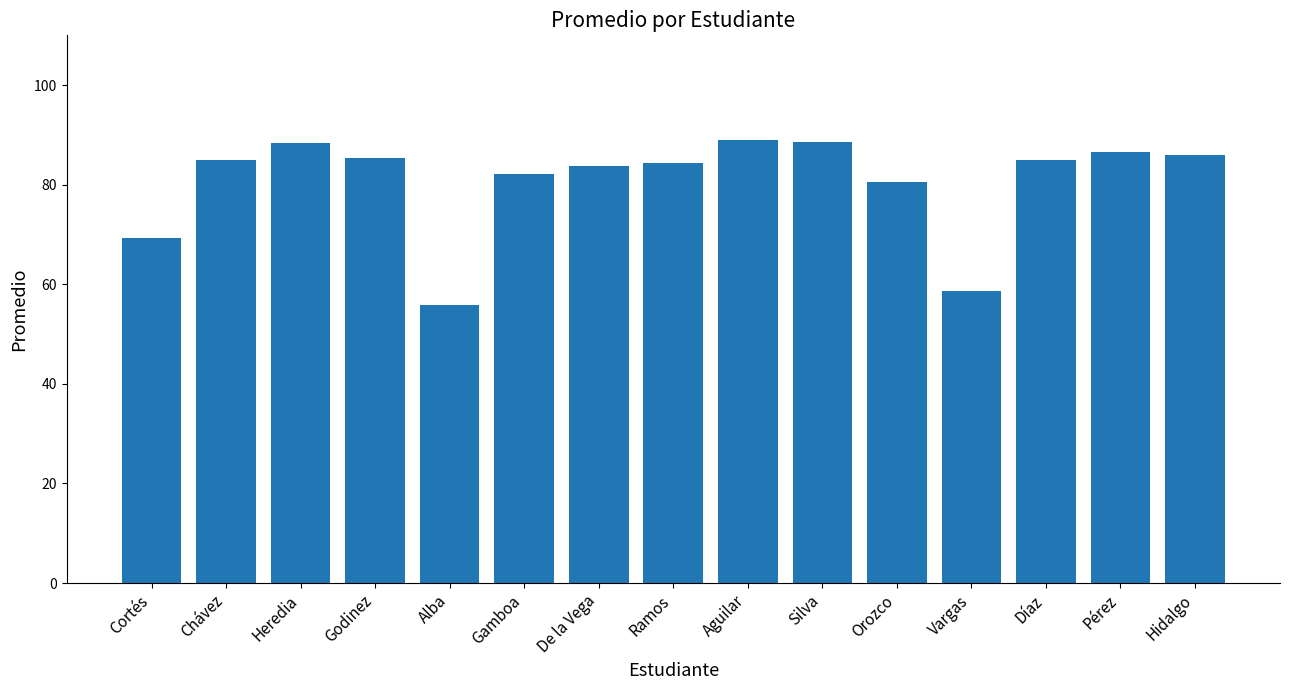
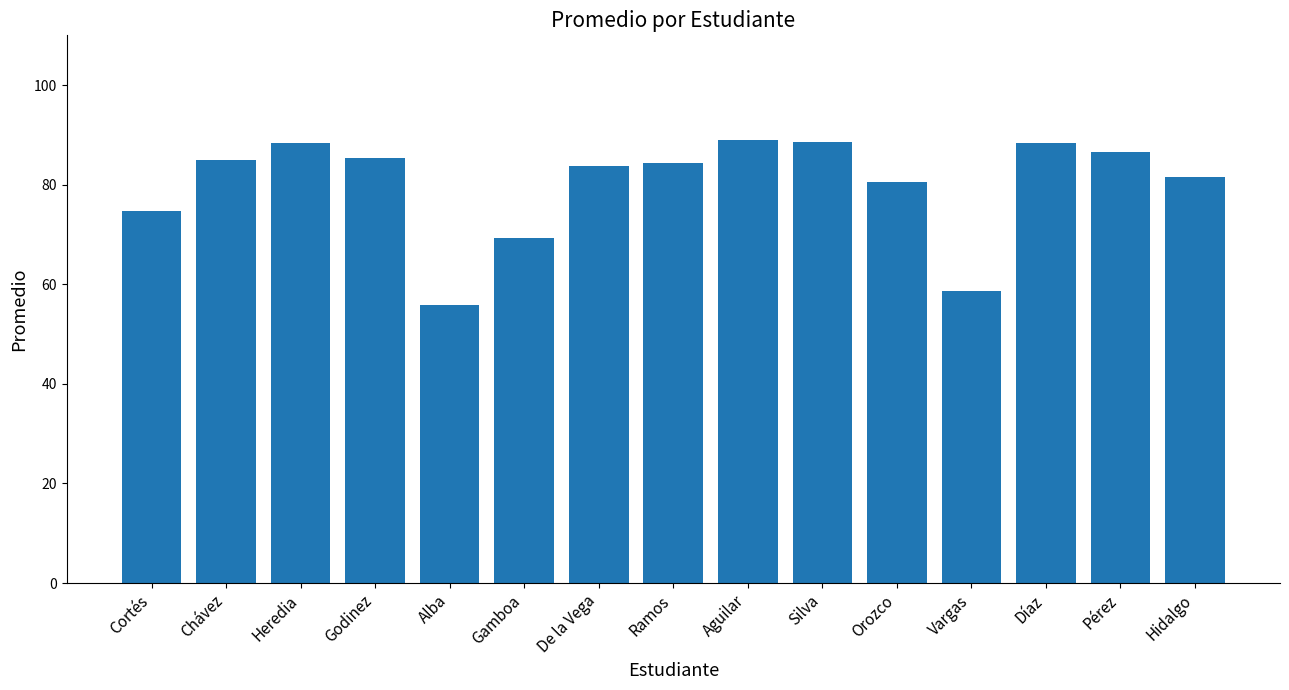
  {
-   "Cortés": 69,
+   "Cortés": 75,
    "Chávez": 85,
    "Heredia": 88,
    "Godinez": 85,
    "Alba": 56,
-   "Gamboa": 82,
+   "Gamboa": 69,
    "De la Vega": 84,
    "Ramos": 84,
    "Aguilar": 89,
    "Silva": 89,
    "Orozco": 81,
    "Vargas": 59,
-   "Díaz": 85,
+   "Díaz": 88,
    "Pérez": 87,
-   "Hidalgo": 86
+   "Hidalgo": 82
  }
